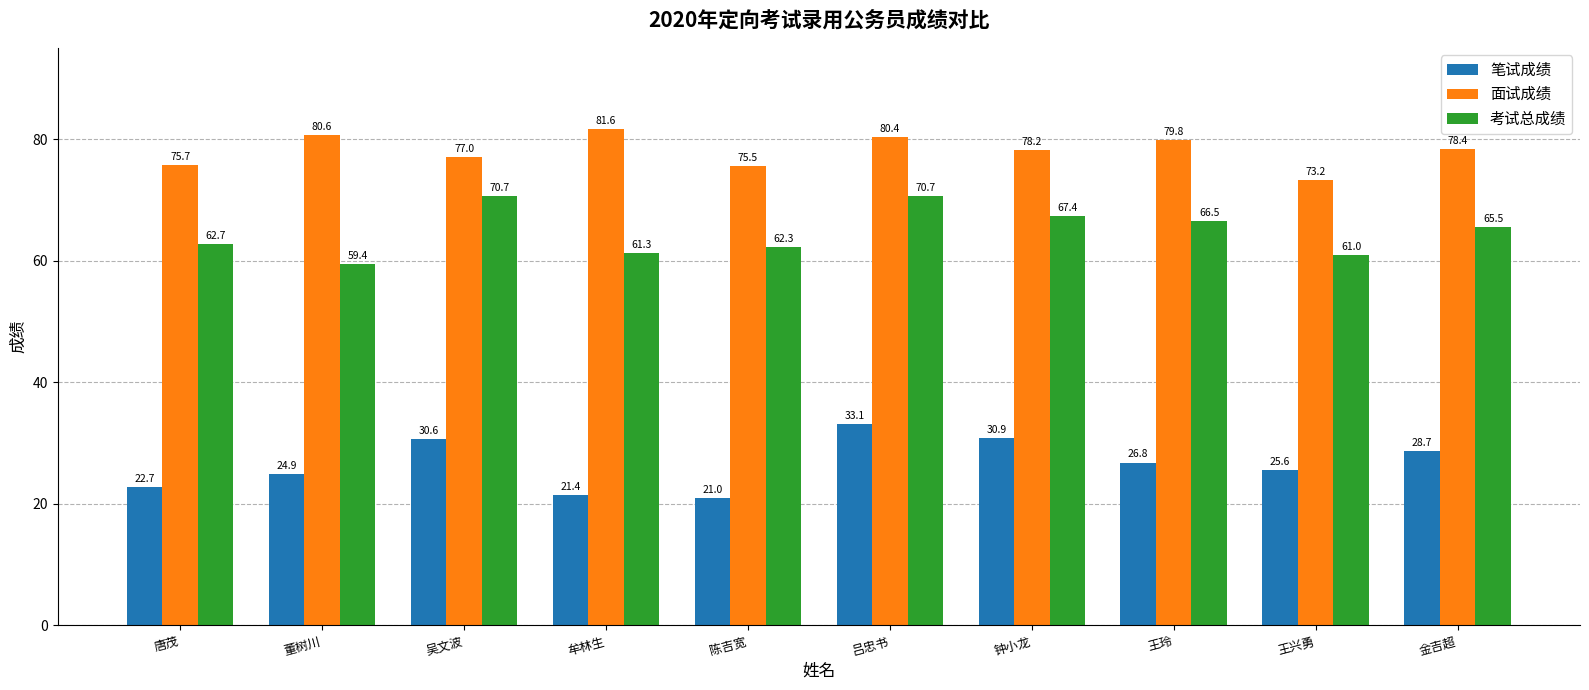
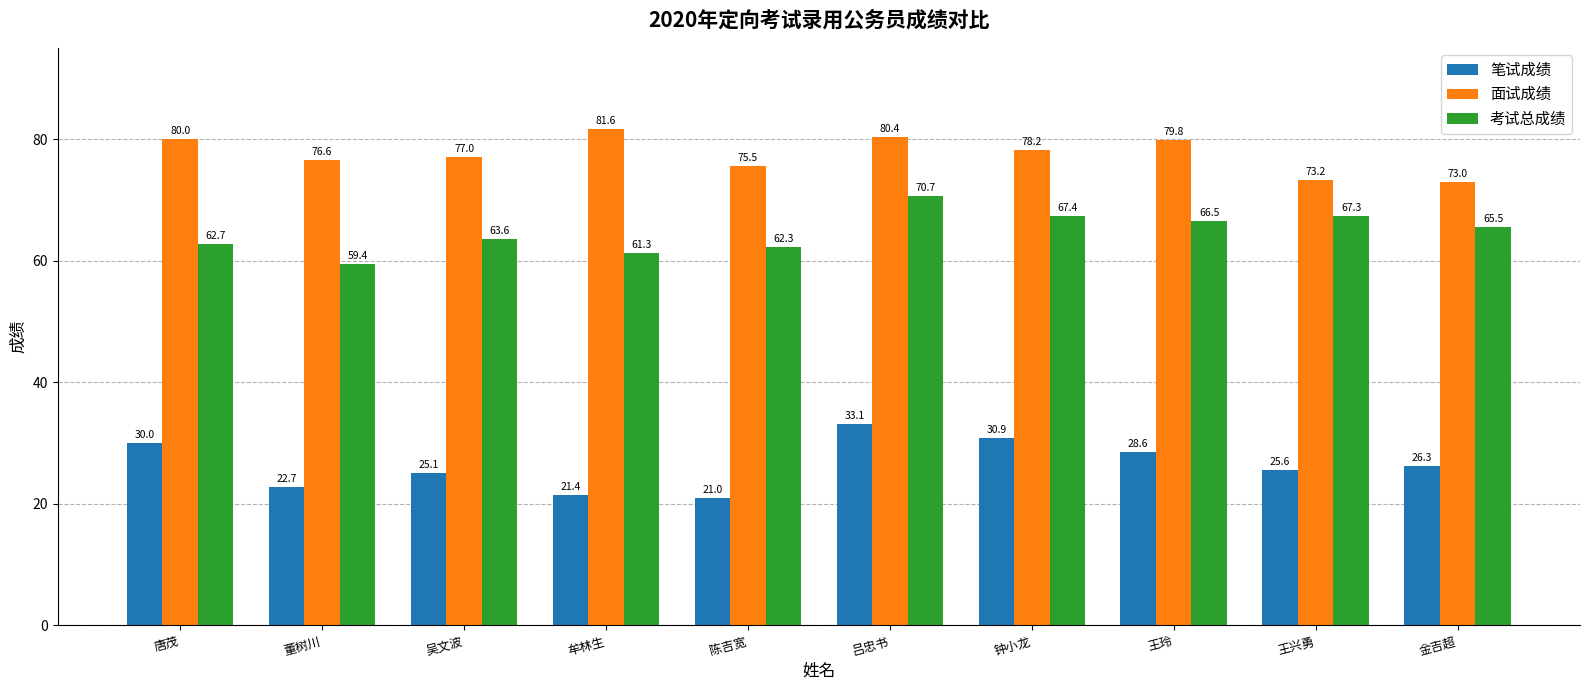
  {
    "笔试成绩": {
-     "唐茂": 22.7,
-     "董树川": 24.9,
-     "吴文波": 30.6,
+     "唐茂": 30.0,
+     "董树川": 22.7,
+     "吴文波": 25.1,
      "牟林生": 21.4,
      "陈吉宽": 21.0,
      "吕忠书": 33.1,
      "钟小龙": 30.9,
-     "王玲": 26.8,
+     "王玲": 28.6,
      "王兴勇": 25.6,
-     "金吉超": 28.7
+     "金吉超": 26.3
    },
    "面试成绩": {
-     "唐茂": 75.7,
-     "董树川": 80.6,
+     "唐茂": 80.0,
+     "董树川": 76.6,
      "吴文波": 77.0,
      "牟林生": 81.6,
      "陈吉宽": 75.5,
      "吕忠书": 80.4,
      "钟小龙": 78.2,
      "王玲": 79.8,
      "王兴勇": 73.2,
-     "金吉超": 78.4
+     "金吉超": 73.0
    },
    "考试总成绩": {
      "唐茂": 62.7,
      "董树川": 59.4,
-     "吴文波": 70.7,
+     "吴文波": 63.6,
      "牟林生": 61.3,
      "陈吉宽": 62.3,
      "吕忠书": 70.7,
      "钟小龙": 67.4,
      "王玲": 66.5,
-     "王兴勇": 61.0,
+     "王兴勇": 67.3,
      "金吉超": 65.5
    }
  }
